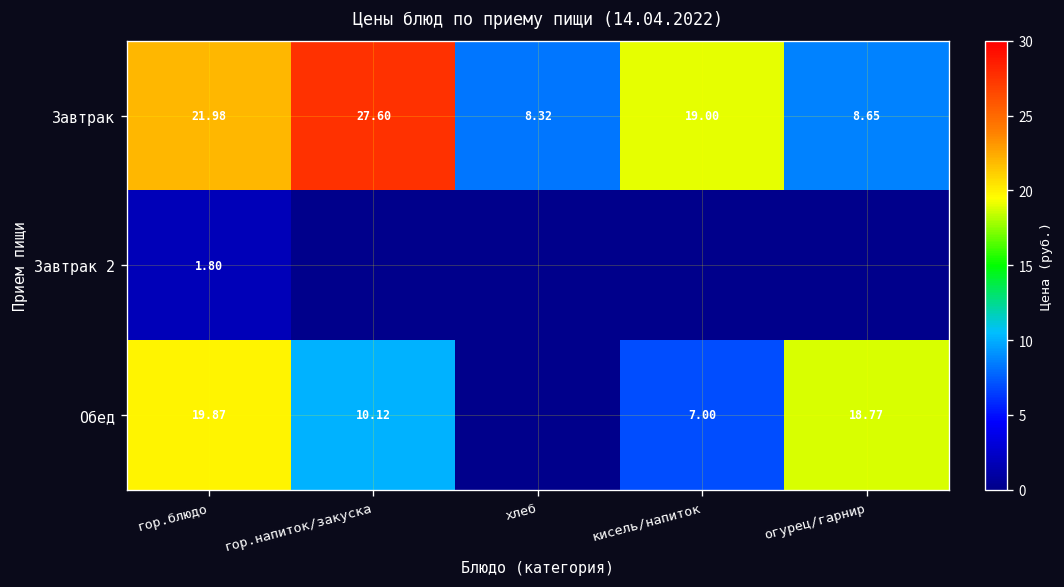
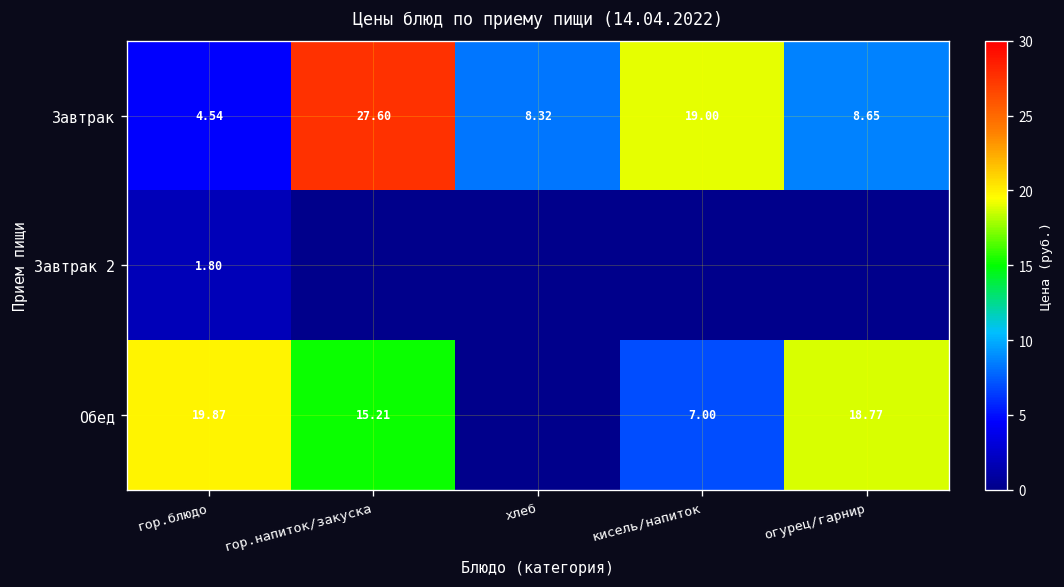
  {
    "Завтрак": {
-     "гор.блюдо": 21.98,
+     "гор.блюдо": 4.54,
      "гор.напиток/закуска": 27.60,
      "хлеб": 8.32,
      "кисель/напиток": 19.00,
      "огурец/гарнир": 8.65
    },
    "Завтрак 2": {
      "гор.блюдо": 1.80
    },
    "Обед": {
      "гор.блюдо": 19.87,
-     "гор.напиток/закуска": 10.12,
+     "гор.напиток/закуска": 15.21,
      "кисель/напиток": 7.00,
      "огурец/гарнир": 18.77
    }
  }
